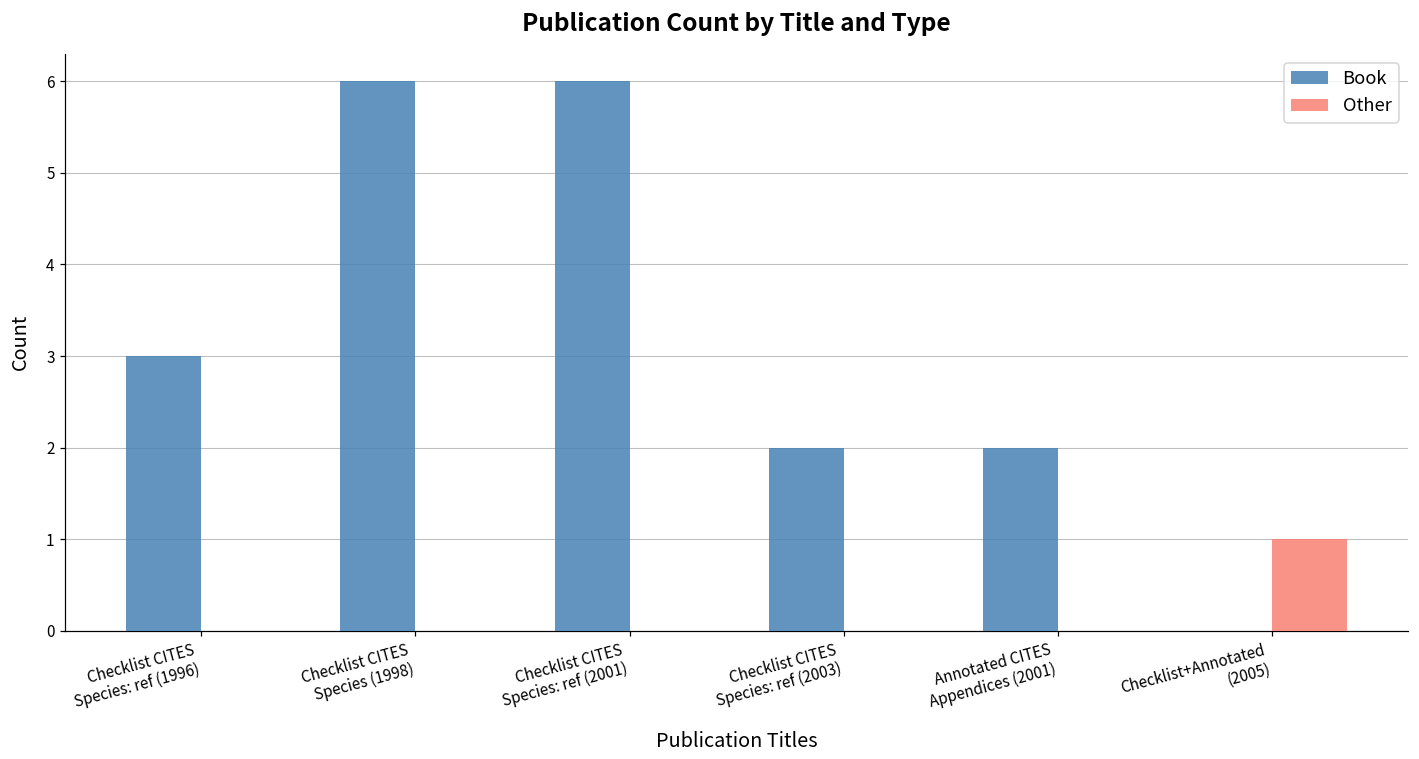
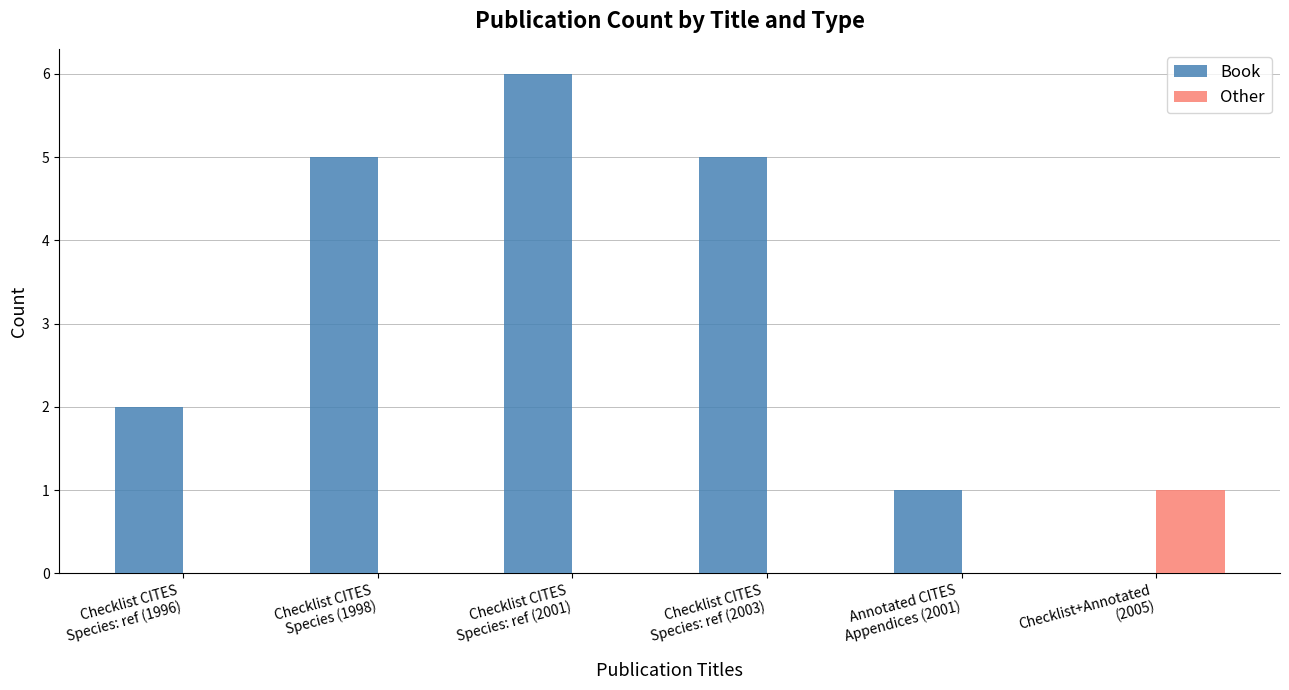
  {
    "Book": {
-     "Checklist CITES Species: ref (1996)": 3,
-     "Checklist CITES Species (1998)": 6,
+     "Checklist CITES Species: ref (1996)": 2,
+     "Checklist CITES Species (1998)": 5,
      "Checklist CITES Species: ref (2001)": 6,
-     "Checklist CITES Species: ref (2003)": 2,
-     "Annotated CITES Appendices (2001)": 2,
+     "Checklist CITES Species: ref (2003)": 5,
+     "Annotated CITES Appendices (2001)": 1,
      "Checklist+Annotated (2005)": 0
    },
    "Other": {
      "Checklist CITES Species: ref (1996)": 0,
      "Checklist CITES Species (1998)": 0,
      "Checklist CITES Species: ref (2001)": 0,
      "Checklist CITES Species: ref (2003)": 0,
      "Annotated CITES Appendices (2001)": 0,
      "Checklist+Annotated (2005)": 1
    }
  }
